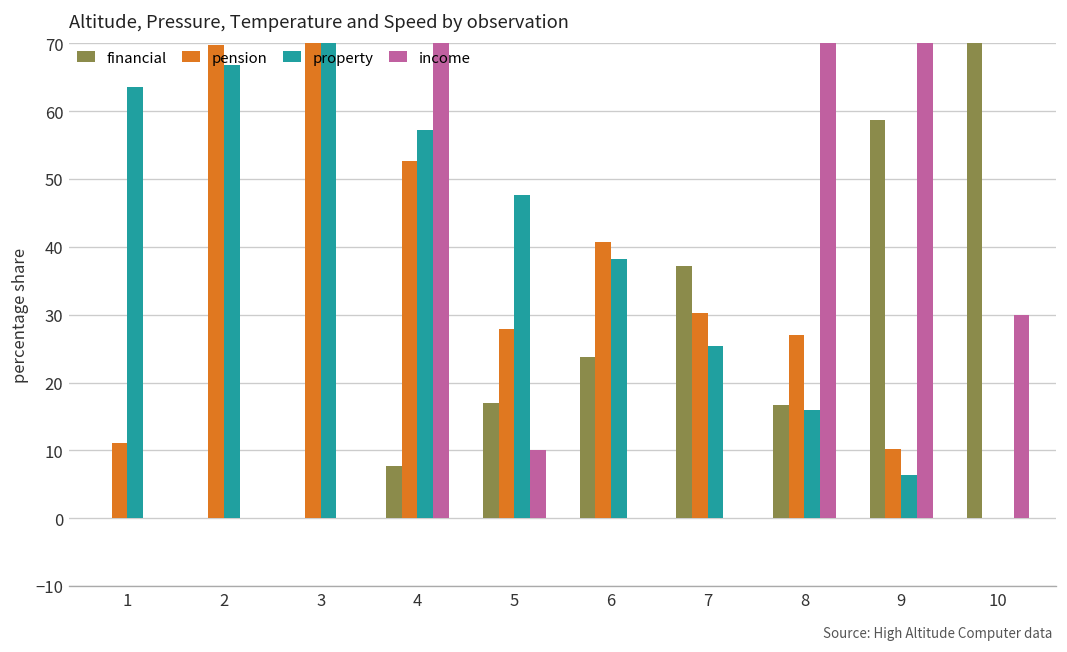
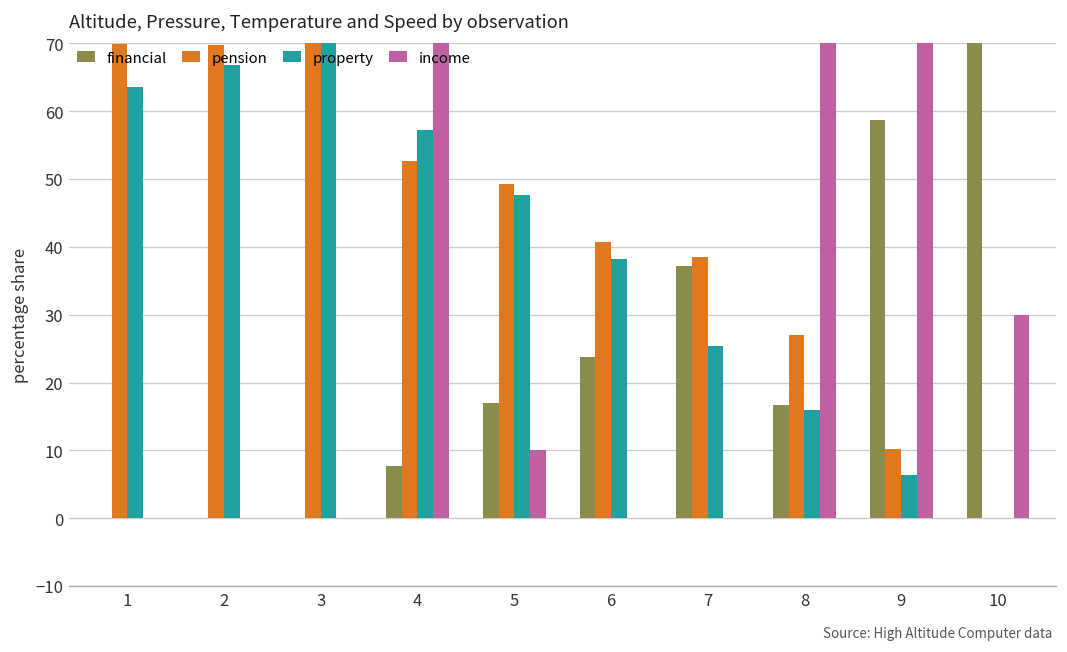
  {
    "financial": {
      "1": 0,
      "2": 0,
      "3": 0,
      "4": 8,
      "5": 17,
      "6": 24,
      "7": 37,
      "8": 17,
      "9": 59,
      "10": 70
    },
    "pension": {
-     "1": 11,
+     "1": 70,
      "2": 70,
      "3": 70,
      "4": 53,
-     "5": 28,
+     "5": 49,
      "6": 41,
-     "7": 30,
+     "7": 39,
      "8": 27,
      "9": 10,
      "10": 0
    },
    "property": {
      "1": 64,
      "2": 67,
      "3": 70,
      "4": 57,
      "5": 48,
      "6": 38,
      "7": 25,
      "8": 16,
      "9": 6,
      "10": 0
    },
    "income": {
      "1": 0,
      "2": 0,
      "3": 0,
      "4": 70,
      "5": 10,
      "6": 0,
      "7": 0,
      "8": 70,
      "9": 70,
      "10": 30
    }
  }
